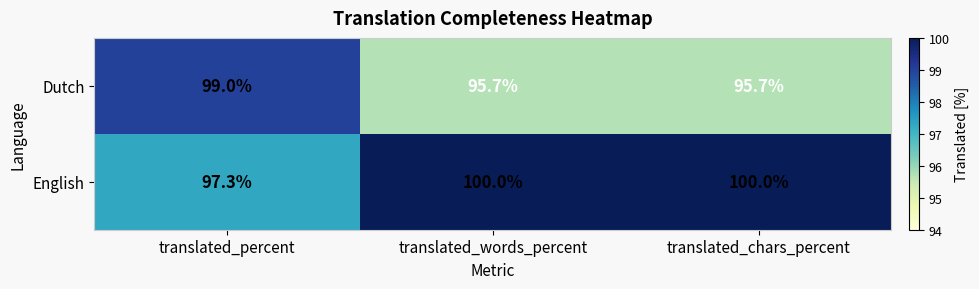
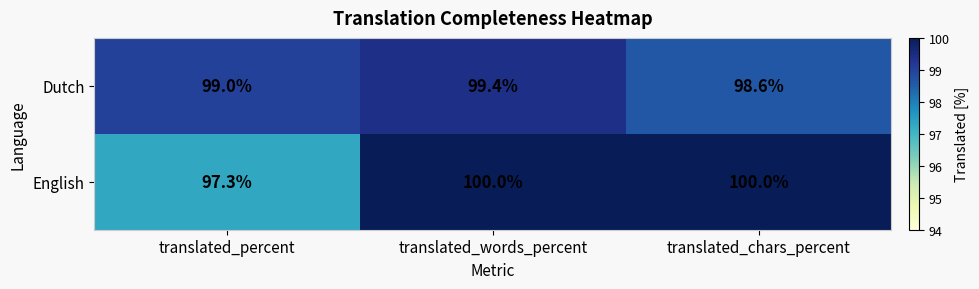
  {
    "Dutch": {
      "translated_percent": "99.0%",
-     "translated_words_percent": "95.7%",
-     "translated_chars_percent": "95.7%"
+     "translated_words_percent": "99.4%",
+     "translated_chars_percent": "98.6%"
    },
    "English": {
      "translated_percent": "97.3%",
      "translated_words_percent": "100.0%",
      "translated_chars_percent": "100.0%"
    }
  }
